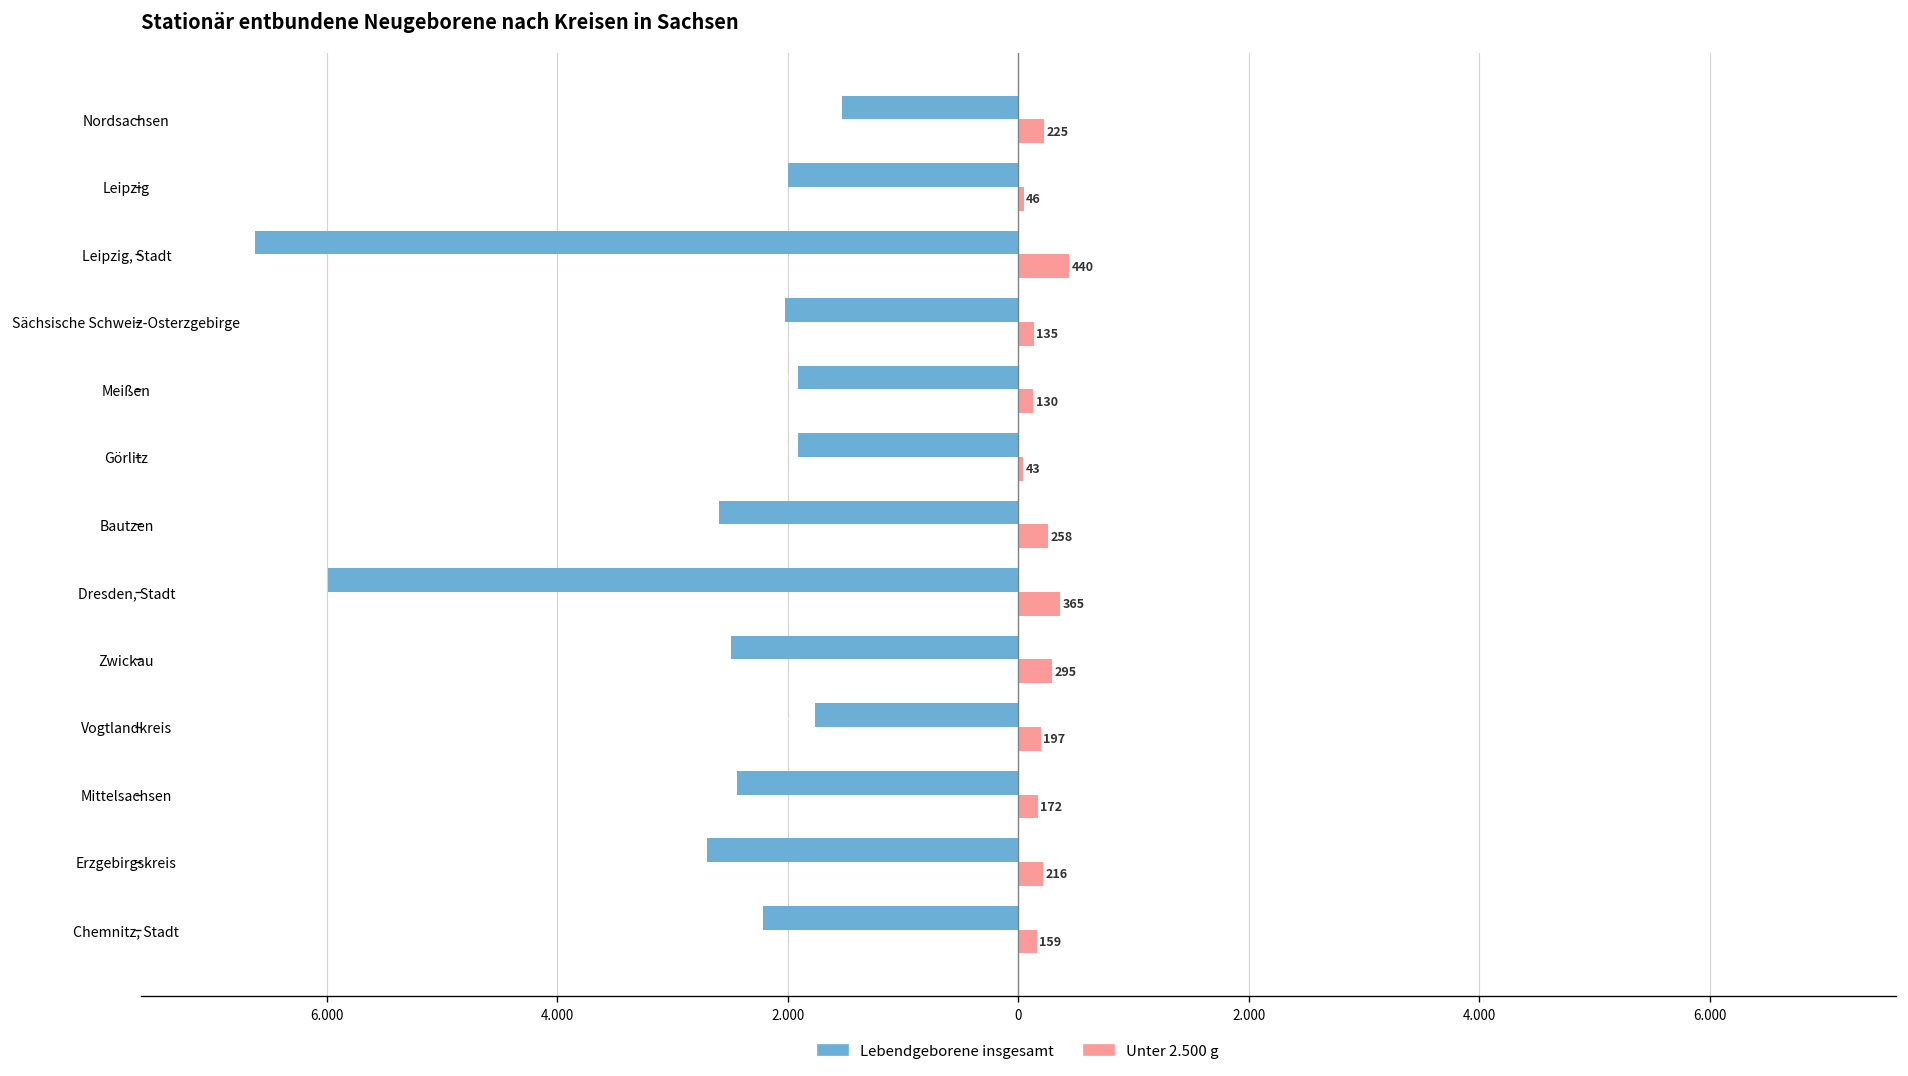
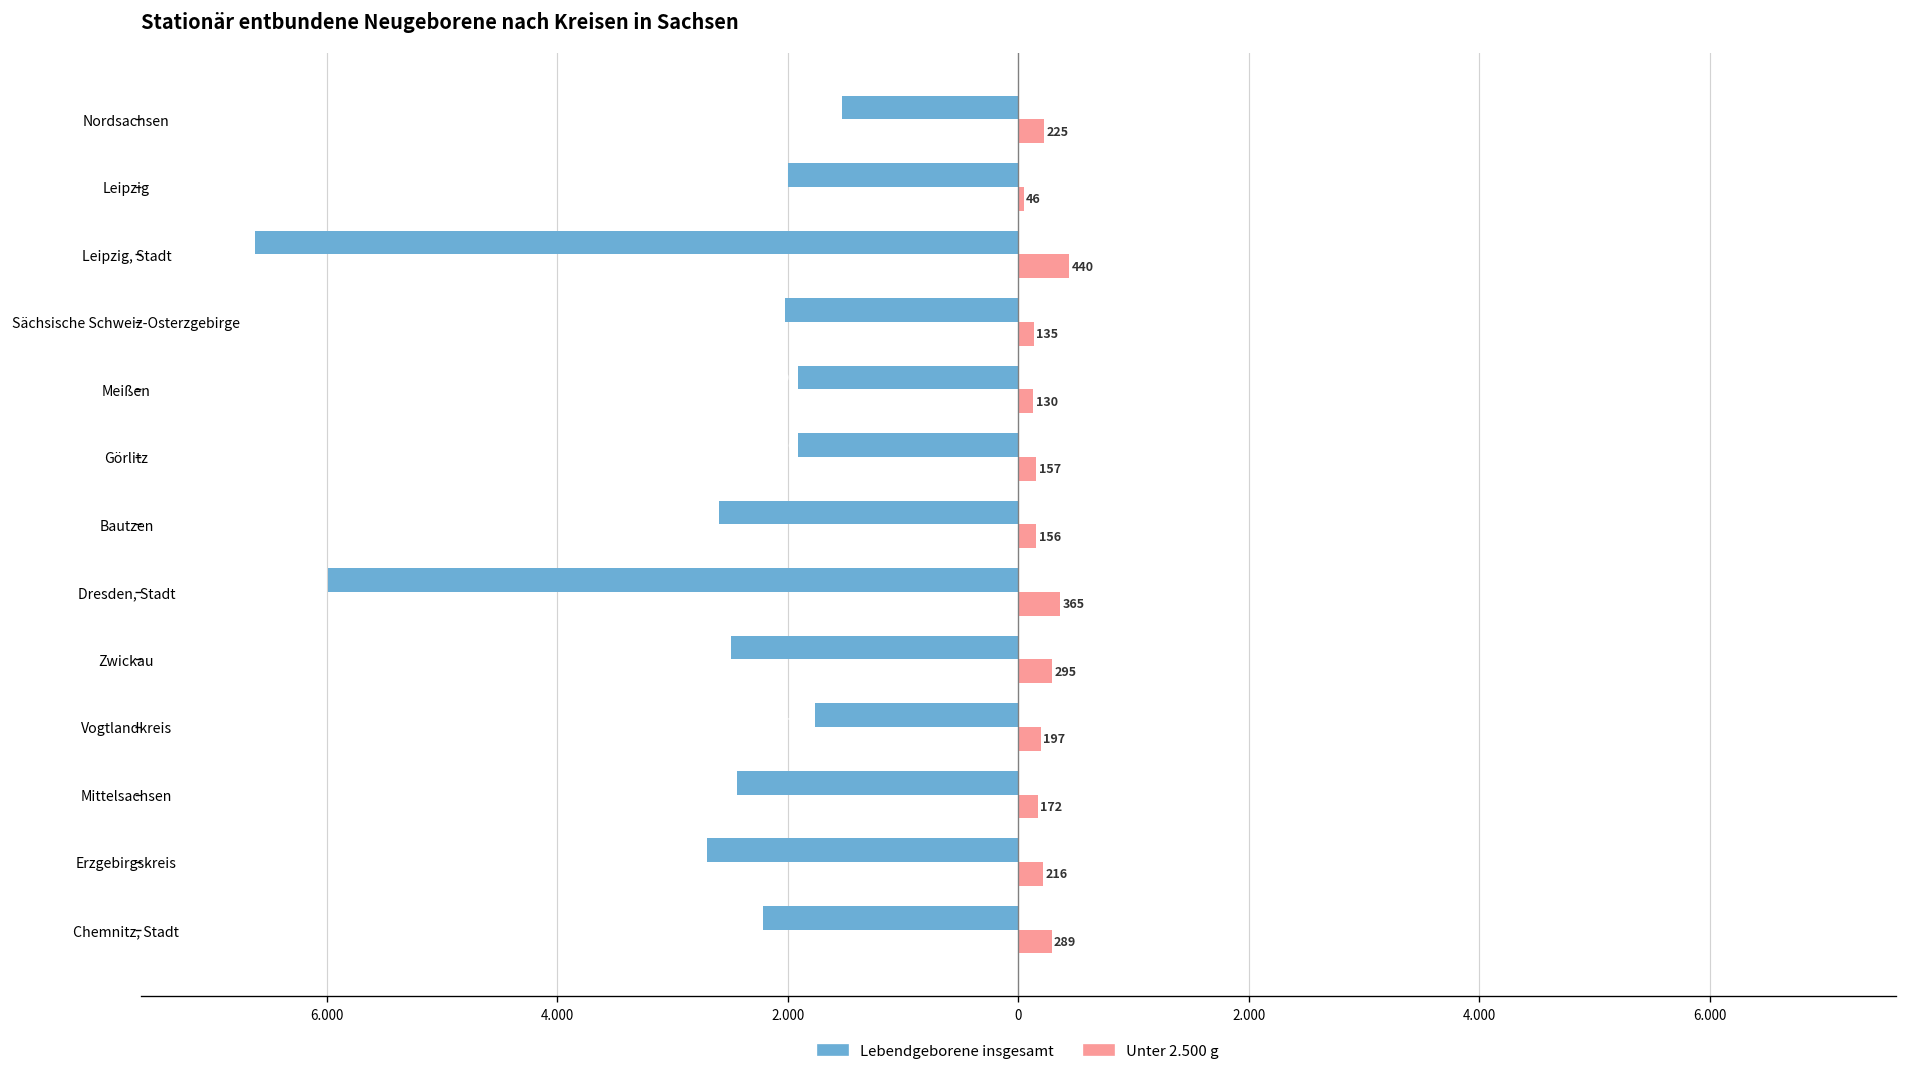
  {
    "Unter 2.500 g": {
      "Nordsachsen": 225,
      "Leipzig": 46,
      "Leipzig, Stadt": 440,
      "Sächsische Schweiz-Osterzgebirge": 135,
      "Meißen": 130,
-     "Görlitz": 43,
-     "Bautzen": 258,
+     "Görlitz": 157,
+     "Bautzen": 156,
      "Dresden, Stadt": 365,
      "Zwickau": 295,
      "Vogtlandkreis": 197,
      "Mittelsachsen": 172,
      "Erzgebirgskreis": 216,
-     "Chemnitz, Stadt": 159
+     "Chemnitz, Stadt": 289
    }
  }
